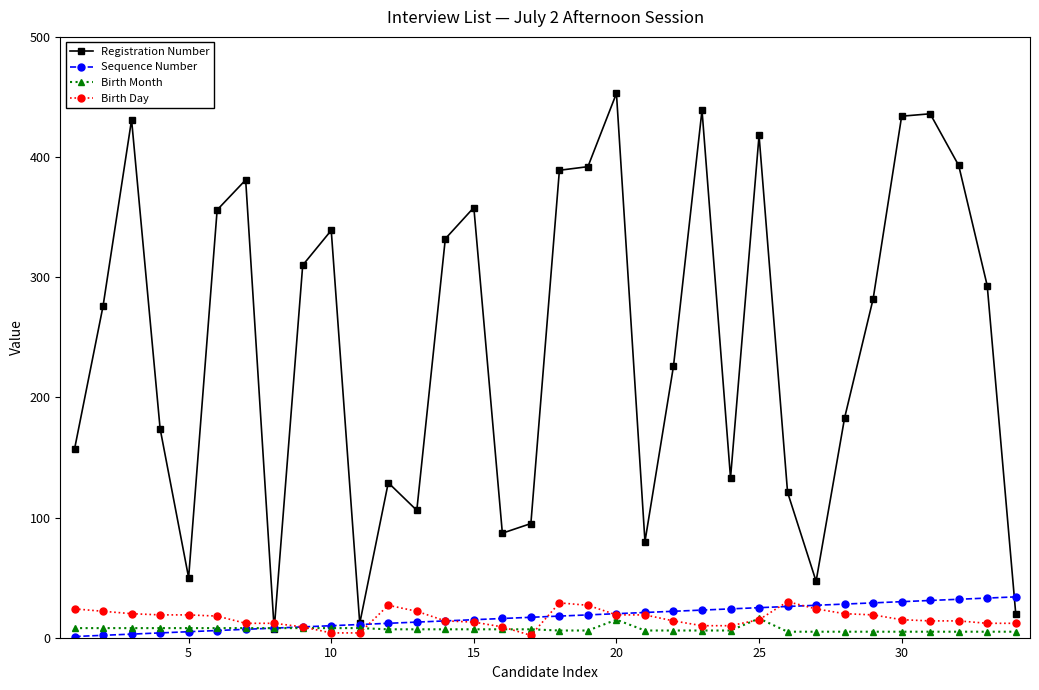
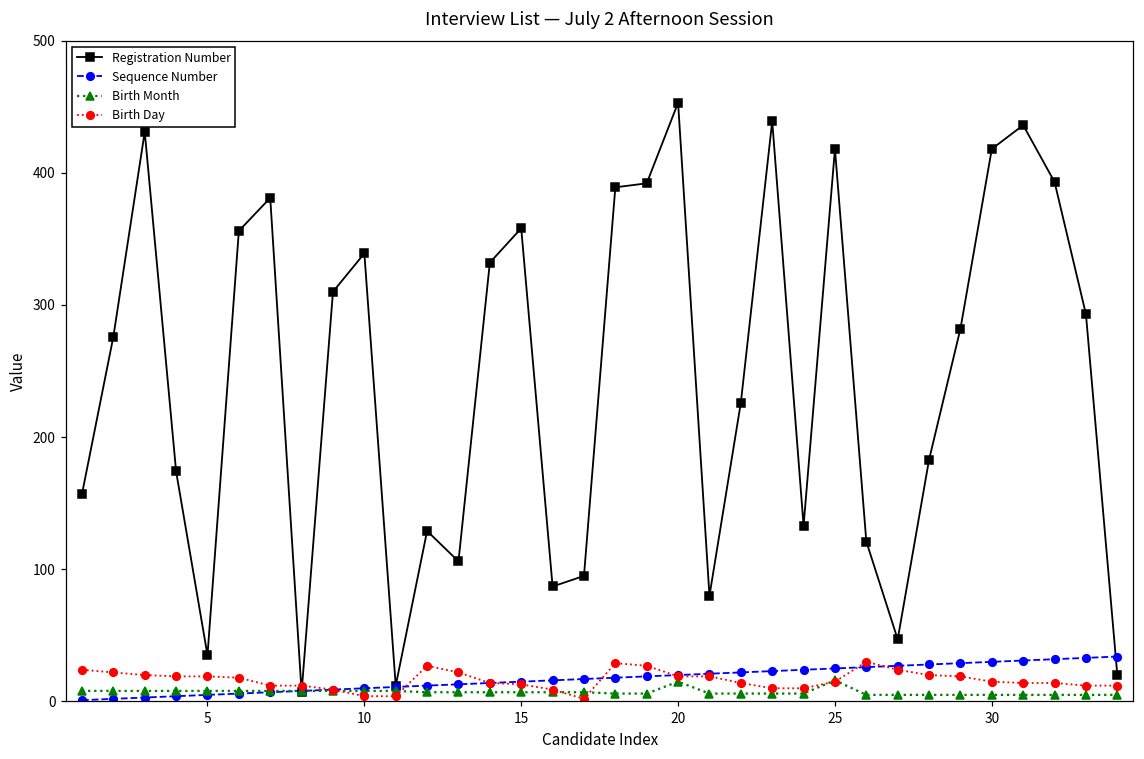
  {
    "Registration Number": {
-     "5": 50,
+     "5": 35,
      "10": 339,
      "15": 358,
      "20": 453,
      "25": 418,
-     "30": 434
+     "30": 418
    },
    "Sequence Number": {
      "5": 5,
      "25": 25,
      "30": 30
    },
    "Birth Month": {
      "5": 8,
      "15": 7,
      "20": 15,
      "30": 5
    },
    "Birth Day": {
      "5": 19,
      "10": 4,
      "30": 15
    }
  }
